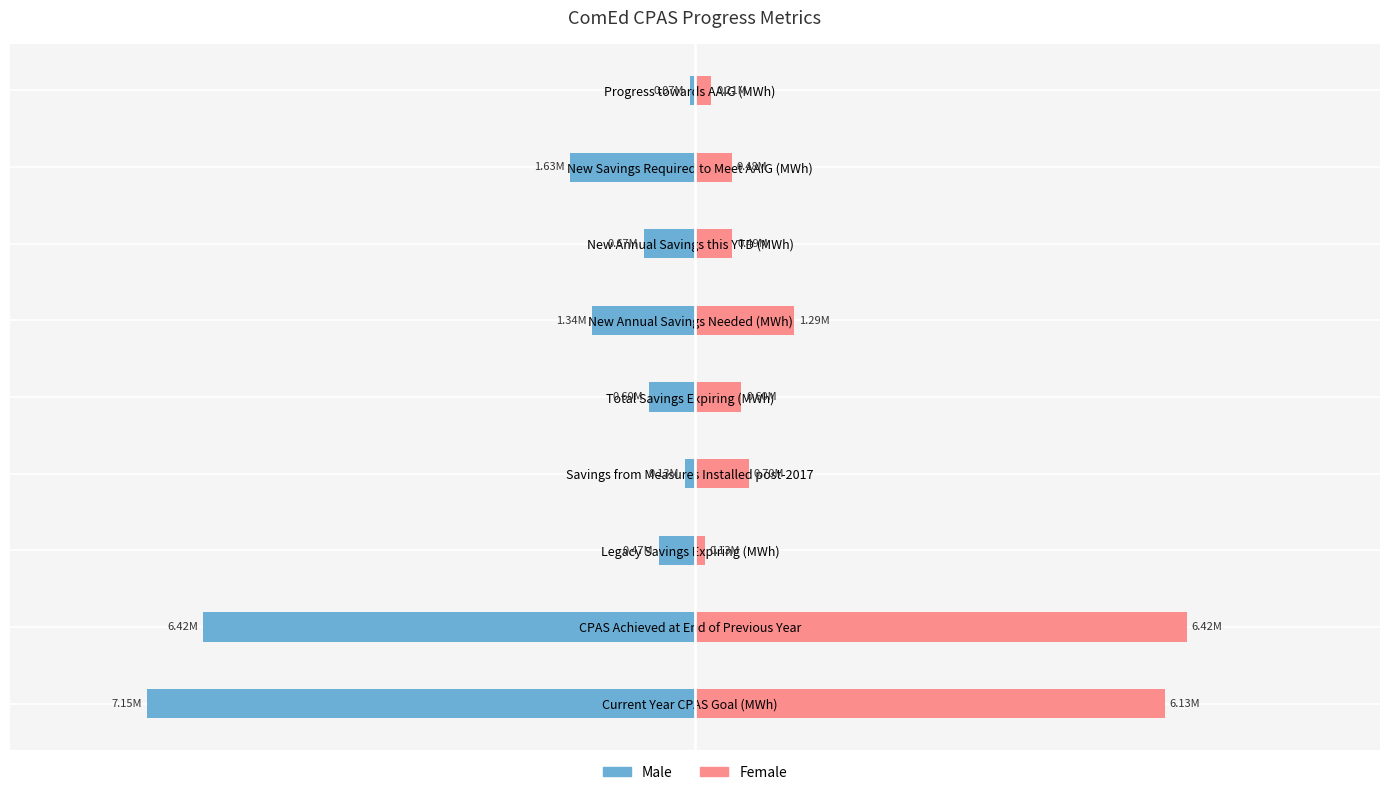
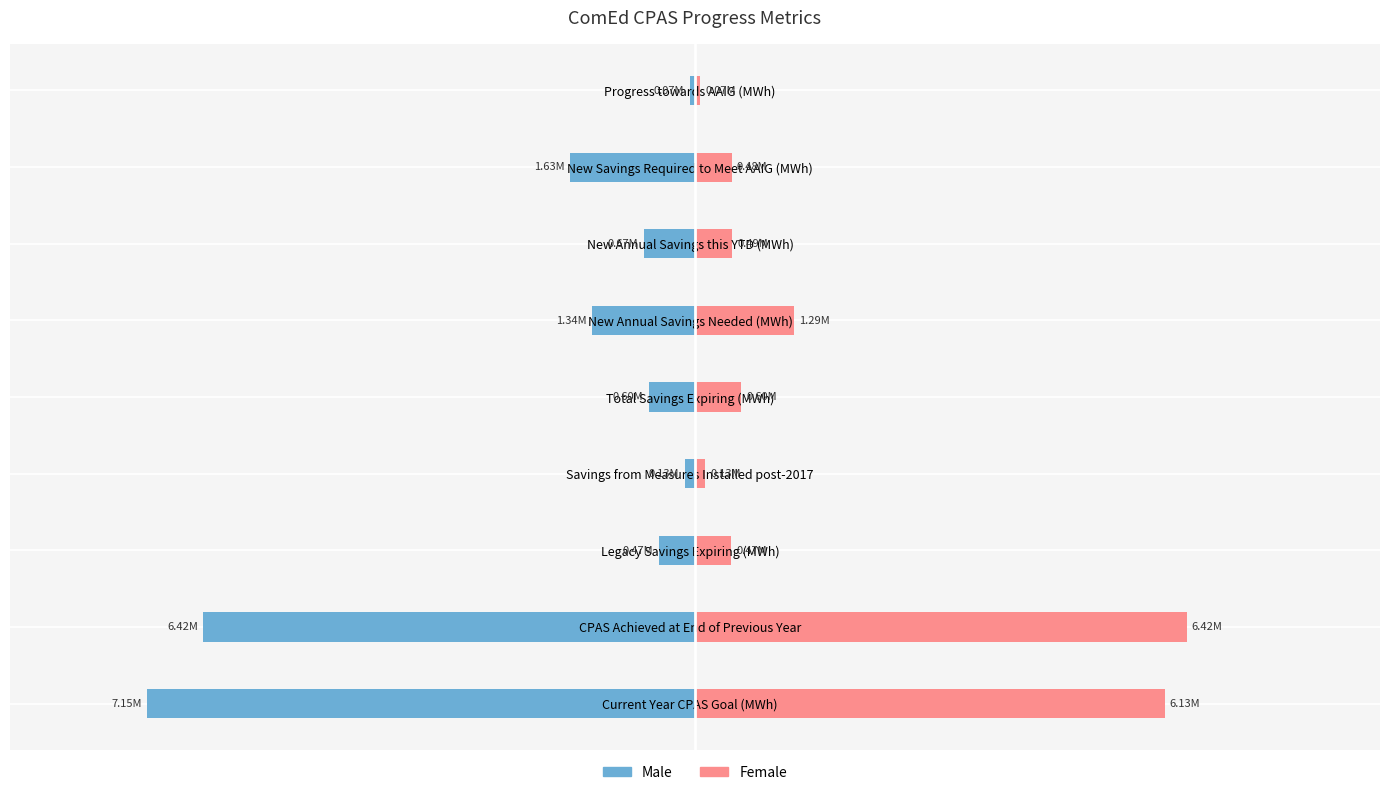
  {
    "Female": {
-     "Progress towards AAIG (MWh)": "0.21M",
+     "Progress towards AAIG (MWh)": "0.07M",
      "New Savings Required to Meet AAIG (MWh)": "0.48M",
      "New Annual Savings this YTD (MWh)": "0.49M",
      "New Annual Savings Needed (MWh)": "1.29M",
      "Total Savings Expiring (MWh)": "0.60M",
-     "Savings from Measures Installed post-2017": "0.70M",
-     "Legacy Savings Expiring (MWh)": "0.13M",
+     "Savings from Measures Installed post-2017": "0.13M",
+     "Legacy Savings Expiring (MWh)": "0.47M",
      "CPAS Achieved at End of Previous Year": "6.42M",
      "Current Year CPAS Goal (MWh)": "6.13M"
    }
  }
